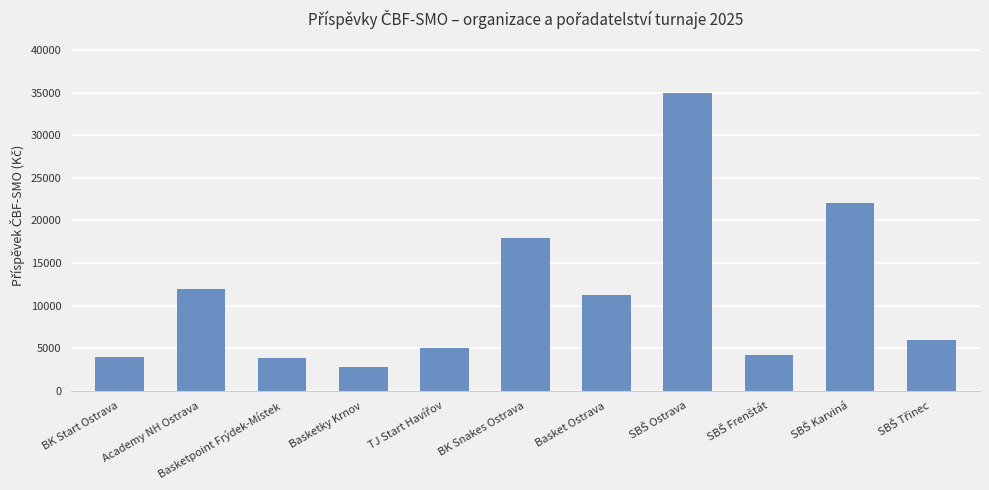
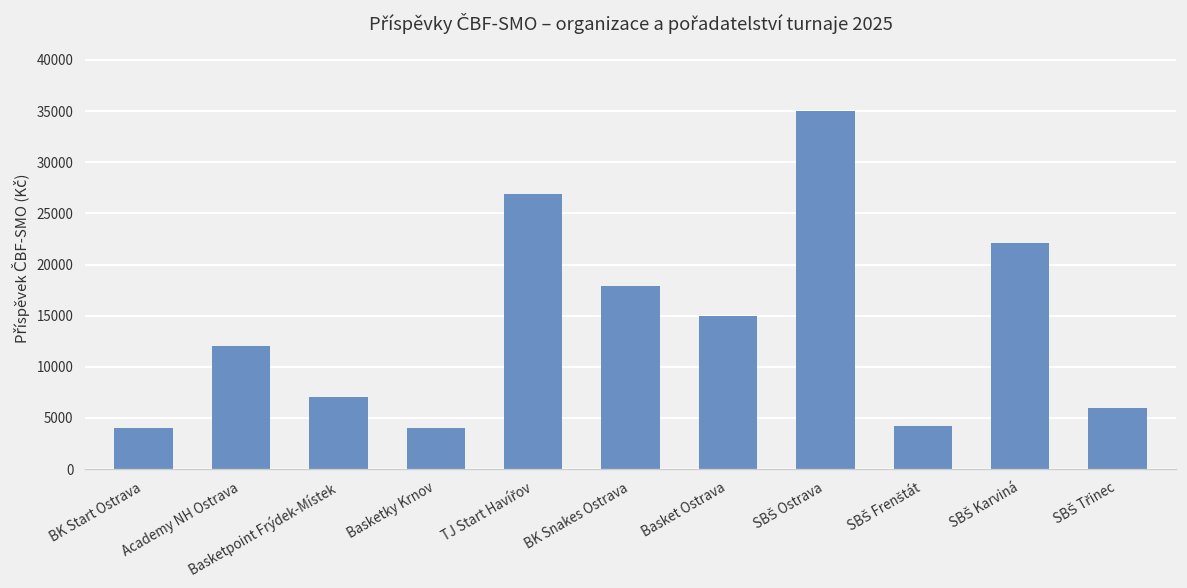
  {
    "BK Start Ostrava": 4000,
    "Academy NH Ostrava": 12000,
-   "Basketpoint Frýdek-Místek": 4000,
-   "Basketky Krnov": 3000,
-   "TJ Start Havířov": 5000,
+   "Basketpoint Frýdek-Místek": 7000,
+   "Basketky Krnov": 4000,
+   "TJ Start Havířov": 27000,
    "BK Snakes Ostrava": 18000,
-   "Basket Ostrava": 11000,
+   "Basket Ostrava": 15000,
    "SBŠ Ostrava": 35000,
    "SBŠ Frenštát": 4000,
    "SBŠ Karviná": 22000,
    "SBŠ Třinec": 6000
  }
